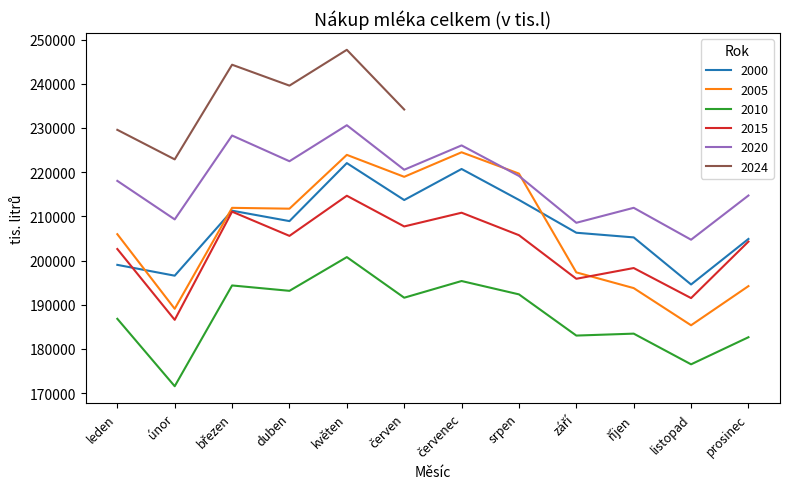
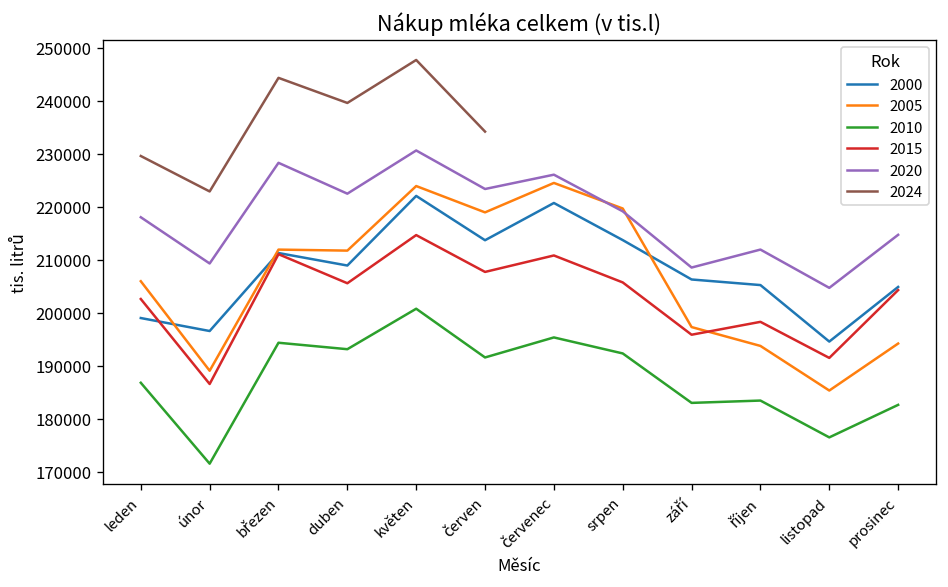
  {
    "2000": {
      "leden": 199000,
      "únor": 197000,
      "duben": 209000,
      "květen": 222000,
      "červen": 214000,
      "červenec": 221000,
      "srpen": 214000,
      "září": 206000,
      "říjen": 205000,
      "listopad": 195000,
      "prosinec": 205000
    },
    "2005": {
      "leden": 206000,
      "únor": 189000,
      "březen": 212000,
      "duben": 212000,
      "květen": 224000,
      "červen": 219000,
      "červenec": 224000,
      "září": 197000,
      "říjen": 194000,
      "listopad": 185000,
      "prosinec": 194000
    },
    "2010": {
      "leden": 187000,
      "únor": 172000,
      "březen": 194000,
      "duben": 193000,
      "květen": 201000,
      "červen": 192000,
      "červenec": 195000,
      "srpen": 192000,
      "září": 183000,
      "říjen": 183000,
      "listopad": 176000,
      "prosinec": 183000
    },
    "2015": {
      "leden": 203000,
      "únor": 187000,
      "duben": 206000,
      "květen": 215000,
      "červen": 208000,
      "červenec": 211000,
      "srpen": 206000,
      "září": 196000,
      "říjen": 198000,
      "listopad": 191000,
      "prosinec": 204000
    },
    "2020": {
      "leden": 218000,
      "únor": 209000,
      "březen": 228000,
      "duben": 222000,
      "květen": 231000,
-     "červen": 221000,
+     "červen": 223000,
      "červenec": 226000,
      "září": 209000,
      "říjen": 212000,
      "listopad": 205000,
      "prosinec": 215000
    },
    "2024": {
      "leden": 230000,
      "únor": 223000,
      "březen": 244000,
      "duben": 240000,
      "květen": 248000,
      "červen": 234000
    }
  }
